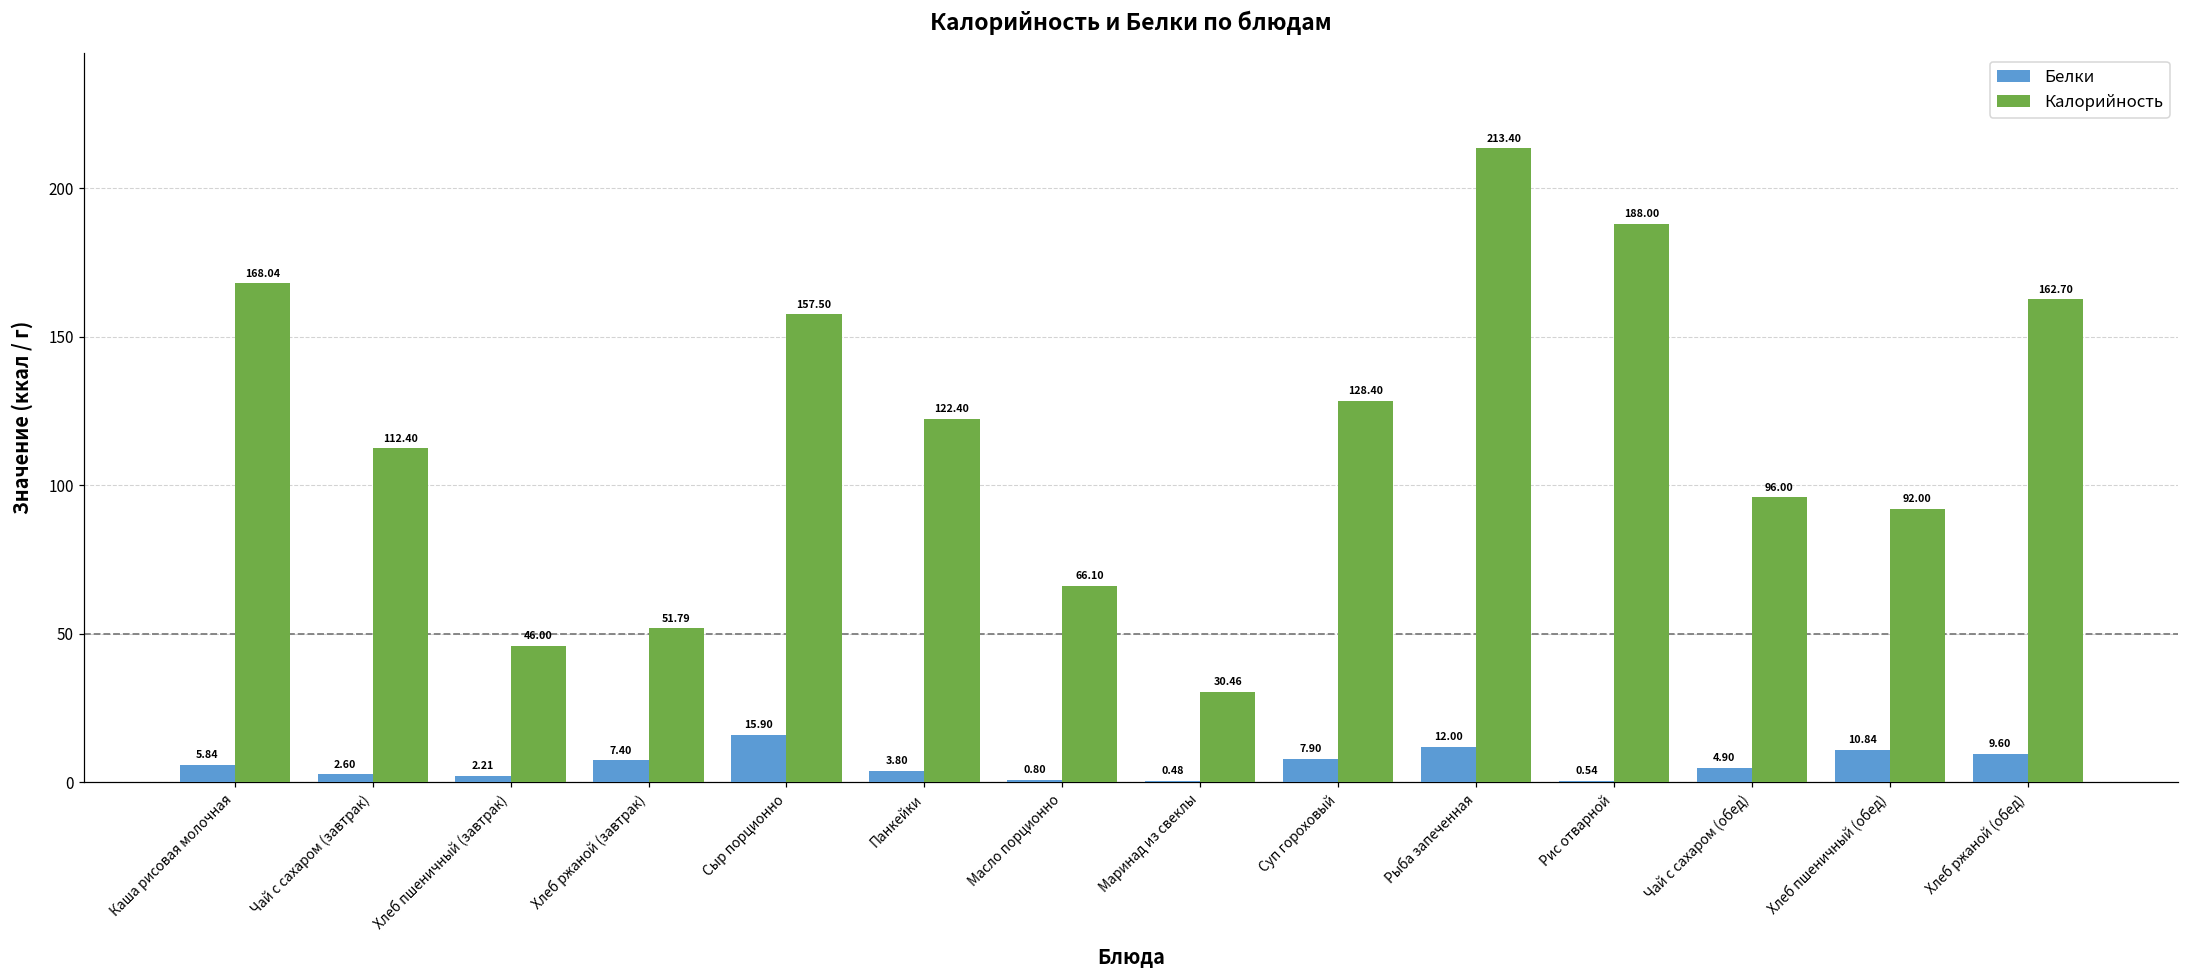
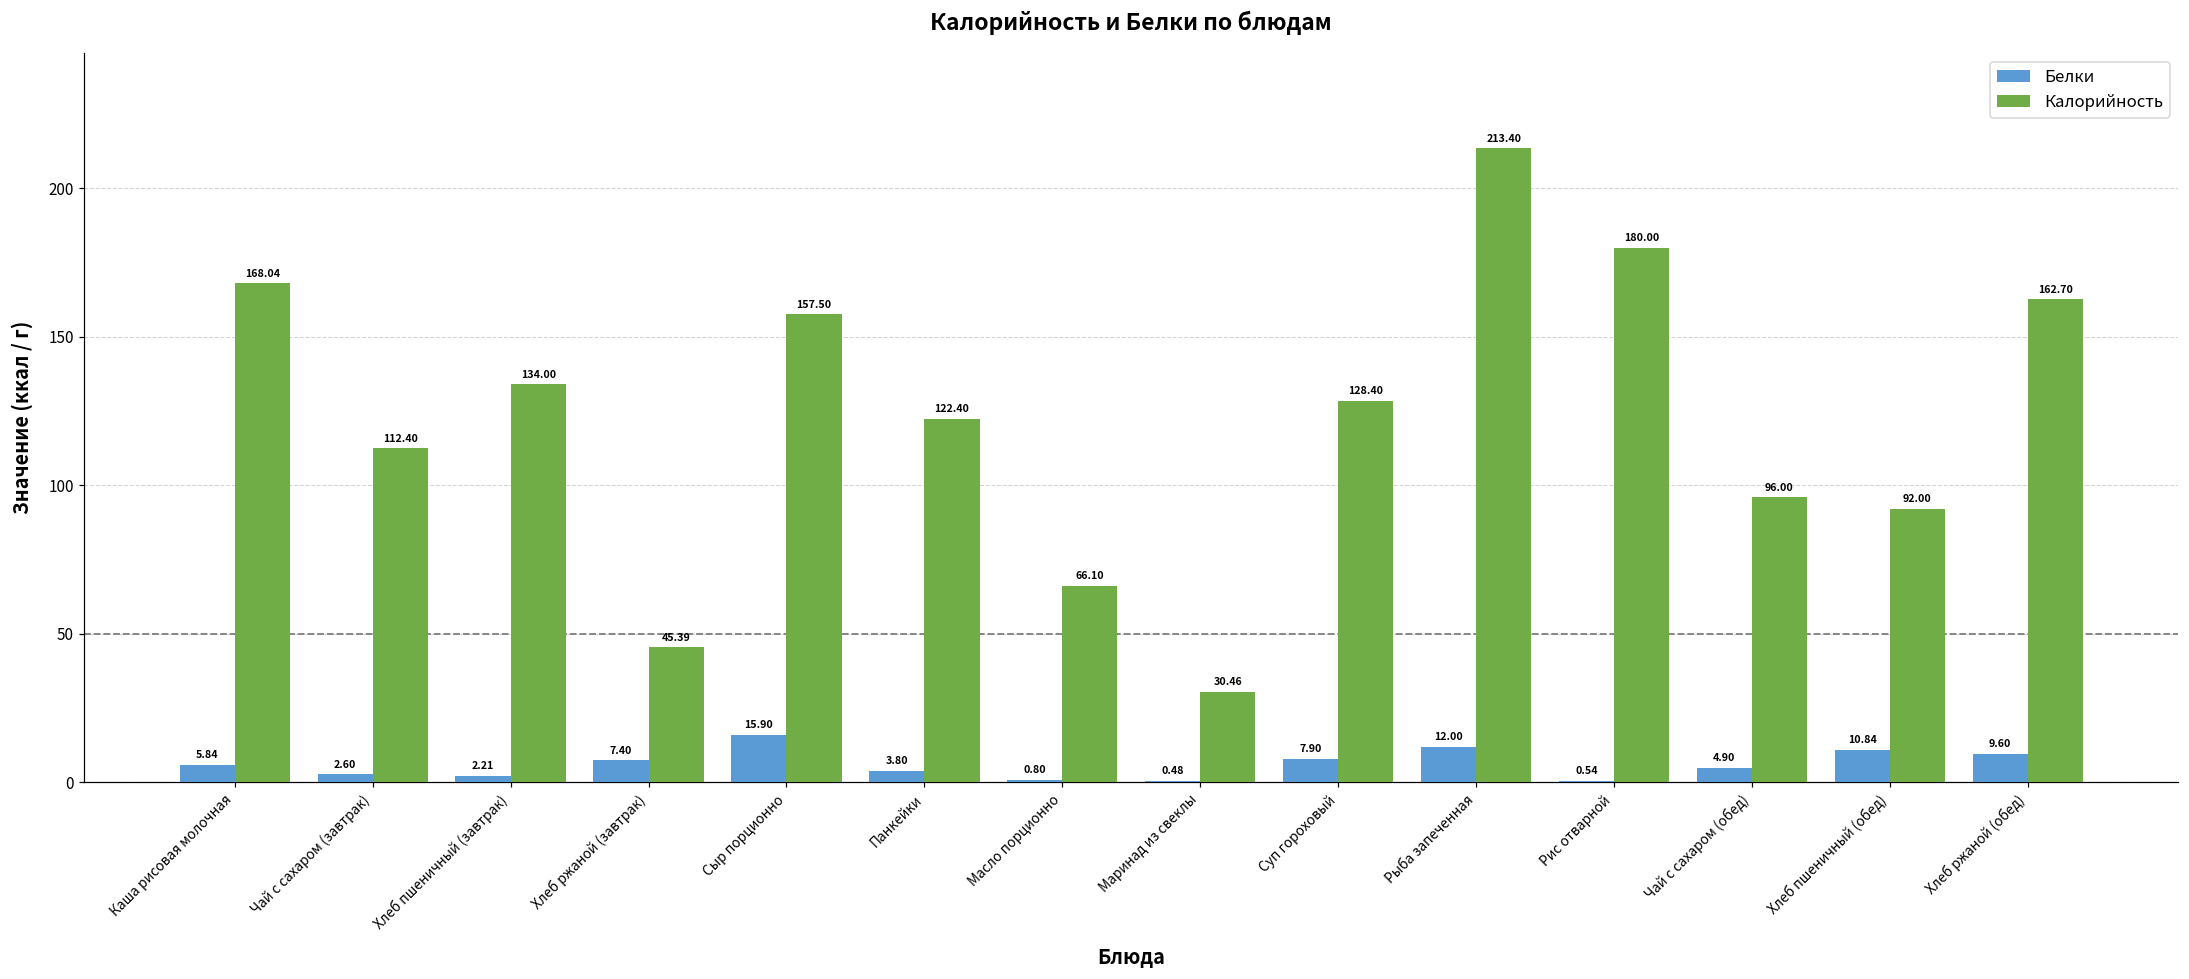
  {
    "Белки": {
      "Каша рисовая молочная": 5.84,
      "Чай с сахаром (завтрак)": 2.60,
      "Хлеб пшеничный (завтрак)": 2.21,
      "Хлеб ржаной (завтрак)": 7.40,
      "Сыр порционно": 15.90,
      "Панкейки": 3.80,
      "Масло порционно": 0.80,
      "Маринад из свеклы": 0.48,
      "Суп гороховый": 7.90,
      "Рыба запеченная": 12.00,
      "Рис отварной": 0.54,
      "Чай с сахаром (обед)": 4.90,
      "Хлеб пшеничный (обед)": 10.84,
      "Хлеб ржаной (обед)": 9.60
    },
    "Калорийность": {
      "Каша рисовая молочная": 168.04,
      "Чай с сахаром (завтрак)": 112.40,
-     "Хлеб пшеничный (завтрак)": 46.00,
-     "Хлеб ржаной (завтрак)": 51.79,
+     "Хлеб пшеничный (завтрак)": 134.00,
+     "Хлеб ржаной (завтрак)": 45.39,
      "Сыр порционно": 157.50,
      "Панкейки": 122.40,
      "Масло порционно": 66.10,
      "Маринад из свеклы": 30.46,
      "Суп гороховый": 128.40,
      "Рыба запеченная": 213.40,
-     "Рис отварной": 188.00,
+     "Рис отварной": 180.00,
      "Чай с сахаром (обед)": 96.00,
      "Хлеб пшеничный (обед)": 92.00,
      "Хлеб ржаной (обед)": 162.70
    }
  }
